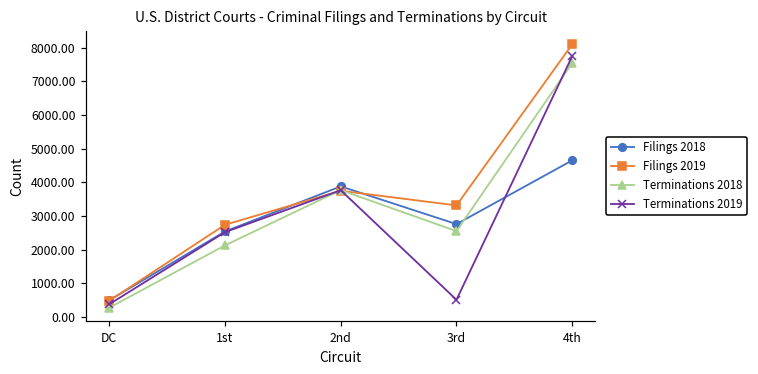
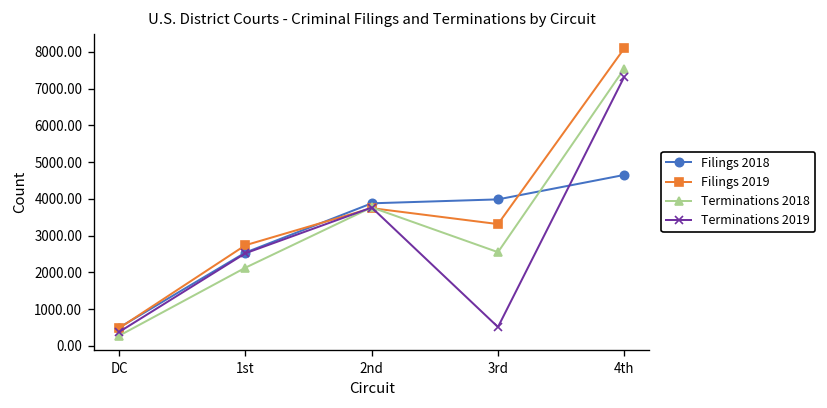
  {
    "Filings 2018": {
      "2nd": 3900,
-     "3rd": 2800,
+     "3rd": 4000,
      "4th": 4700
    },
    "Filings 2019": {
      "1st": 2700,
      "3rd": 3300,
      "4th": 8100
    },
    "Terminations 2018": {
      "DC": 300,
      "1st": 2100,
      "3rd": 2600,
      "4th": 7500
    },
    "Terminations 2019": {
      "DC": 400,
      "3rd": 500,
-     "4th": 7700
+     "4th": 7300
    }
  }
